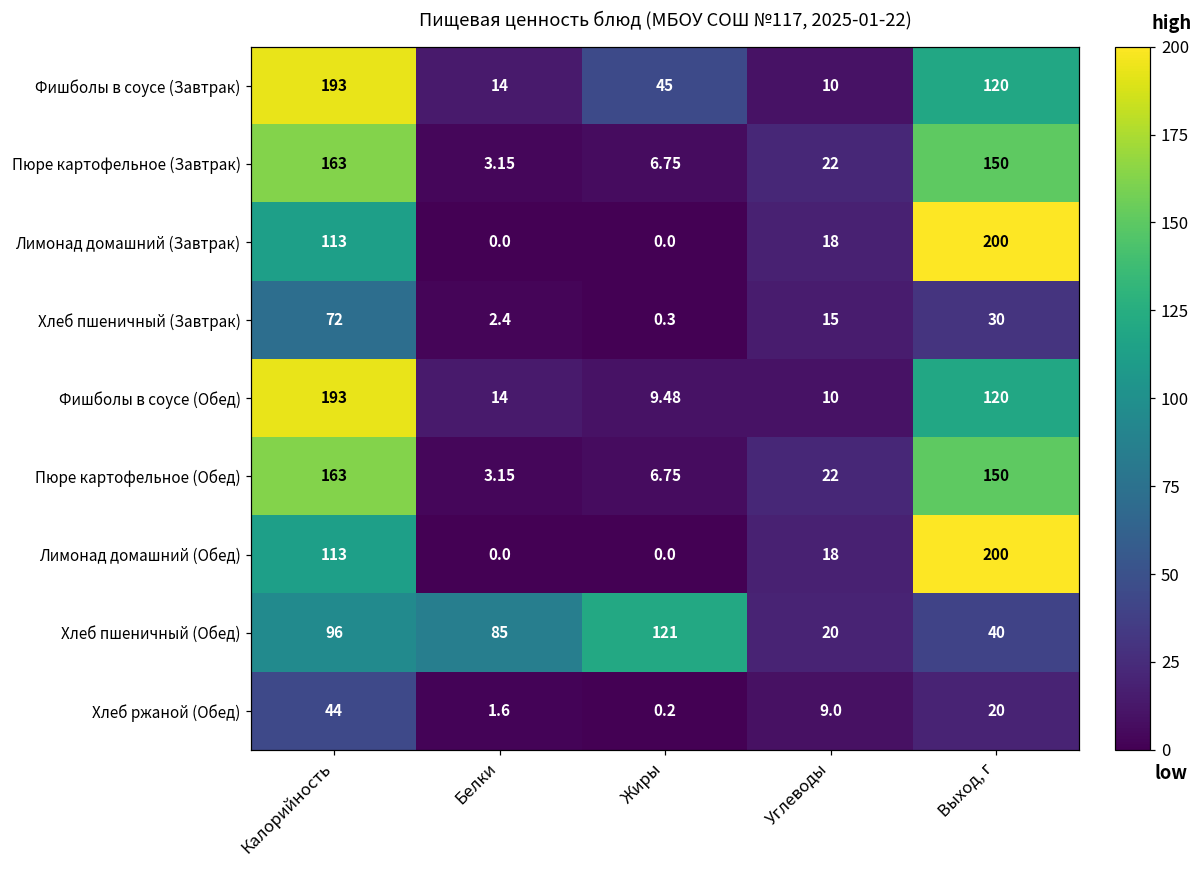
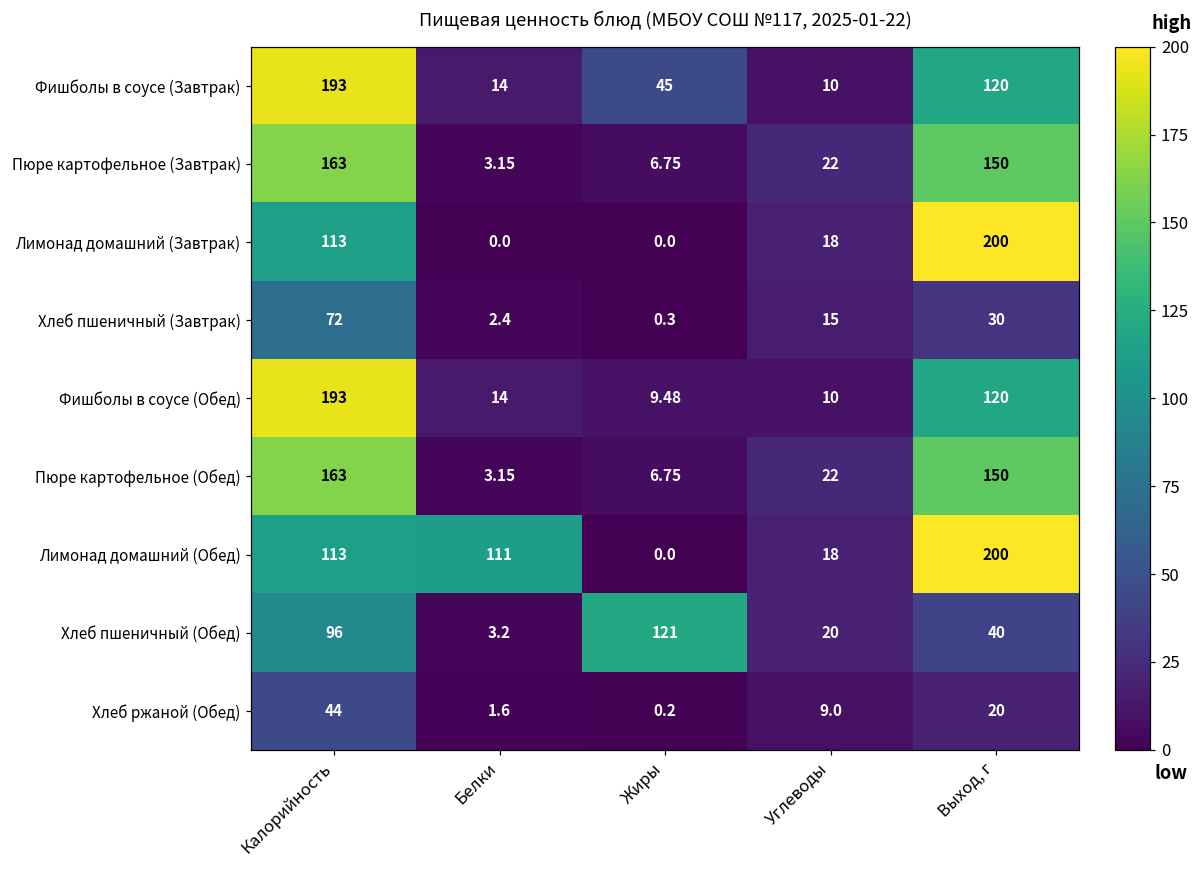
  {
    "Фишболы в соусе (Завтрак)": {
      "Калорийность": 193,
      "Белки": 14,
      "Жиры": 45,
      "Углеводы": 10,
      "Выход, г": 120
    },
    "Пюре картофельное (Завтрак)": {
      "Калорийность": 163,
      "Белки": 3.15,
      "Жиры": 6.75,
      "Углеводы": 22,
      "Выход, г": 150
    },
    "Лимонад домашний (Завтрак)": {
      "Калорийность": 113,
      "Белки": 0.0,
      "Жиры": 0.0,
      "Углеводы": 18,
      "Выход, г": 200
    },
    "Хлеб пшеничный (Завтрак)": {
      "Калорийность": 72,
      "Белки": 2.4,
      "Жиры": 0.3,
      "Углеводы": 15,
      "Выход, г": 30
    },
    "Фишболы в соусе (Обед)": {
      "Калорийность": 193,
      "Белки": 14,
      "Жиры": 9.48,
      "Углеводы": 10,
      "Выход, г": 120
    },
    "Пюре картофельное (Обед)": {
      "Калорийность": 163,
      "Белки": 3.15,
      "Жиры": 6.75,
      "Углеводы": 22,
      "Выход, г": 150
    },
    "Лимонад домашний (Обед)": {
      "Калорийность": 113,
-     "Белки": 0.0,
+     "Белки": 111,
      "Жиры": 0.0,
      "Углеводы": 18,
      "Выход, г": 200
    },
    "Хлеб пшеничный (Обед)": {
      "Калорийность": 96,
-     "Белки": 85,
+     "Белки": 3.2,
      "Жиры": 121,
      "Углеводы": 20,
      "Выход, г": 40
    },
    "Хлеб ржаной (Обед)": {
      "Калорийность": 44,
      "Белки": 1.6,
      "Жиры": 0.2,
      "Углеводы": 9.0,
      "Выход, г": 20
    }
  }
